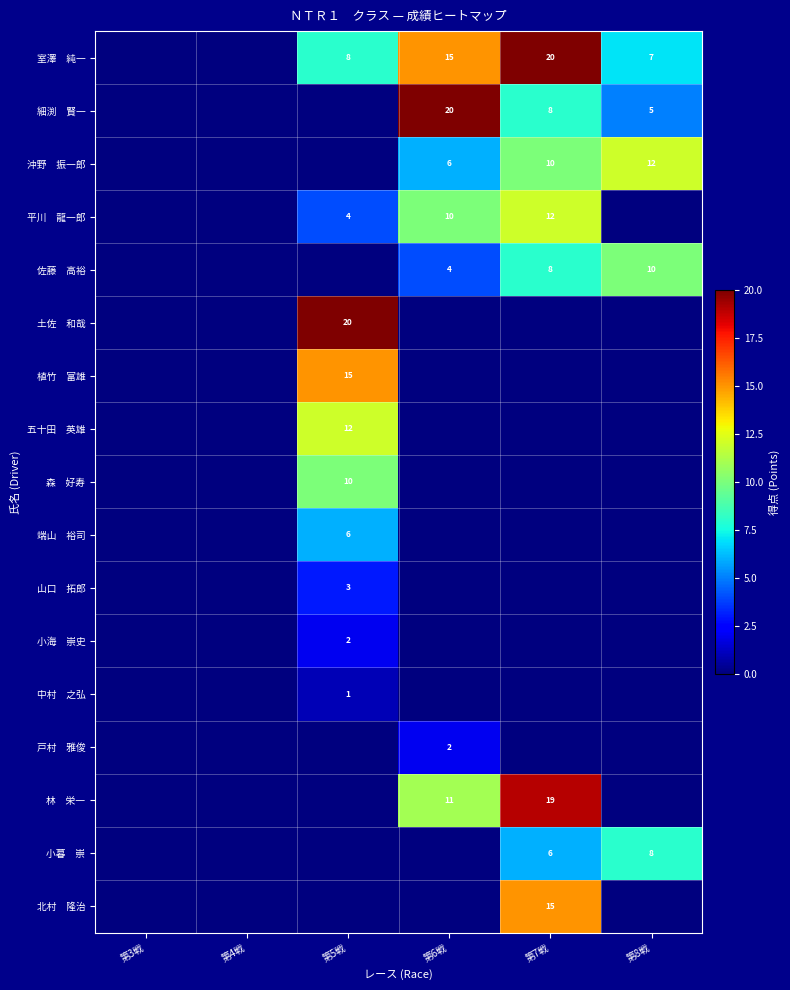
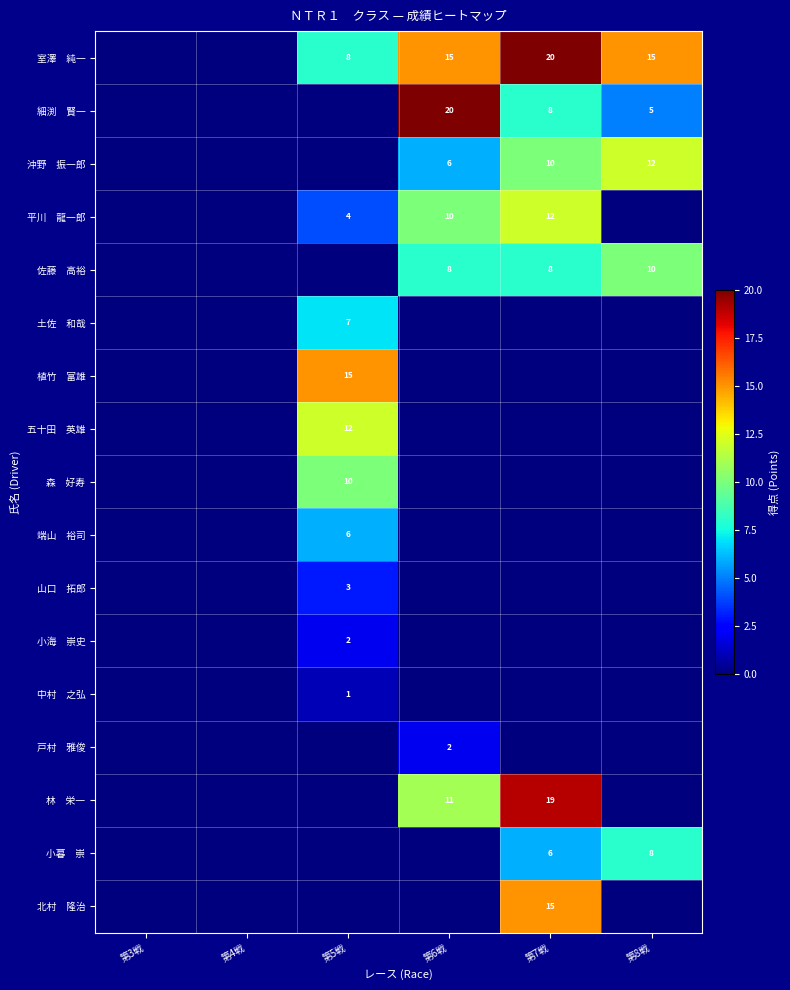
  {
    "室澤 純一": {
      "第5戦": 8,
      "第6戦": 15,
      "第7戦": 20,
-     "第8戦": 7
+     "第8戦": 15
    },
    "細渕 賢一": {
      "第6戦": 20,
      "第7戦": 8,
      "第8戦": 5
    },
    "沖野 振一郎": {
      "第6戦": 6,
      "第7戦": 10,
      "第8戦": 12
    },
    "平川 龍一郎": {
      "第5戦": 4,
      "第6戦": 10,
      "第7戦": 12
    },
    "佐藤 高裕": {
-     "第6戦": 4,
+     "第6戦": 8,
      "第7戦": 8,
      "第8戦": 10
    },
    "土佐 和哉": {
-     "第5戦": 20
+     "第5戦": 7
    },
    "植竹 富雄": {
      "第5戦": 15
    },
    "五十田 英雄": {
      "第5戦": 12
    },
    "森 好寿": {
      "第5戦": 10
    },
    "端山 裕司": {
      "第5戦": 6
    },
    "山口 拓郎": {
      "第5戦": 3
    },
    "小海 崇史": {
      "第5戦": 2
    },
    "中村 之弘": {
      "第5戦": 1
    },
    "戸村 雅俊": {
      "第6戦": 2
    },
    "林 栄一": {
      "第6戦": 11,
      "第7戦": 19
    },
    "小暮 崇": {
      "第7戦": 6,
      "第8戦": 8
    },
    "北村 隆治": {
      "第7戦": 15
    }
  }
